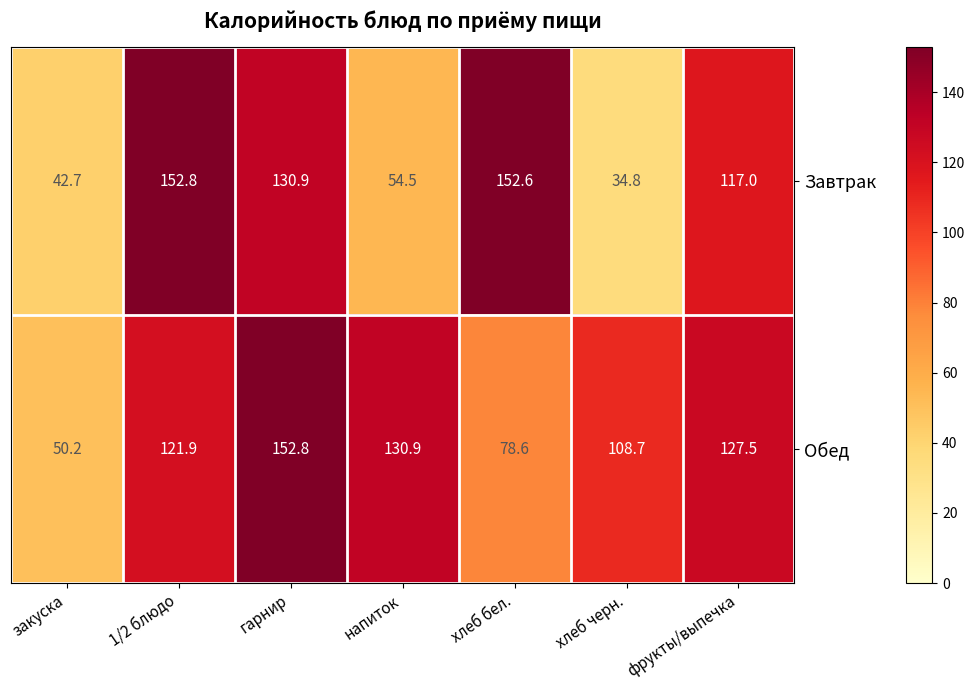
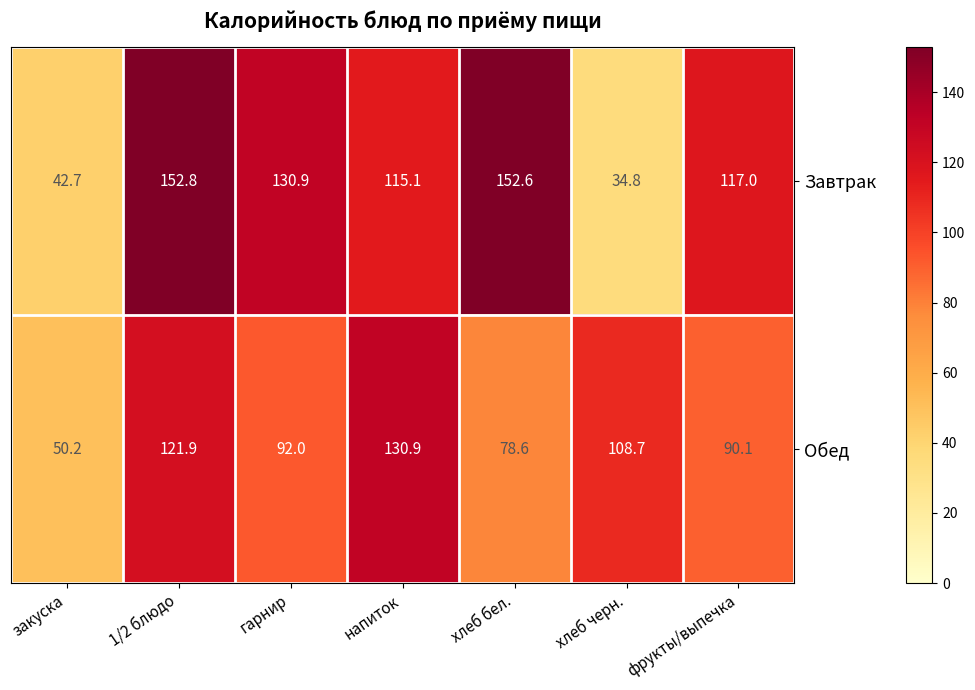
  {
    "Завтрак": {
      "закуска": 42.7,
      "1/2 блюдо": 152.8,
      "гарнир": 130.9,
-     "напиток": 54.5,
+     "напиток": 115.1,
      "хлеб бел.": 152.6,
      "хлеб черн.": 34.8,
      "фрукты/выпечка": 117.0
    },
    "Обед": {
      "закуска": 50.2,
      "1/2 блюдо": 121.9,
-     "гарнир": 152.8,
+     "гарнир": 92.0,
      "напиток": 130.9,
      "хлеб бел.": 78.6,
      "хлеб черн.": 108.7,
-     "фрукты/выпечка": 127.5
+     "фрукты/выпечка": 90.1
    }
  }
